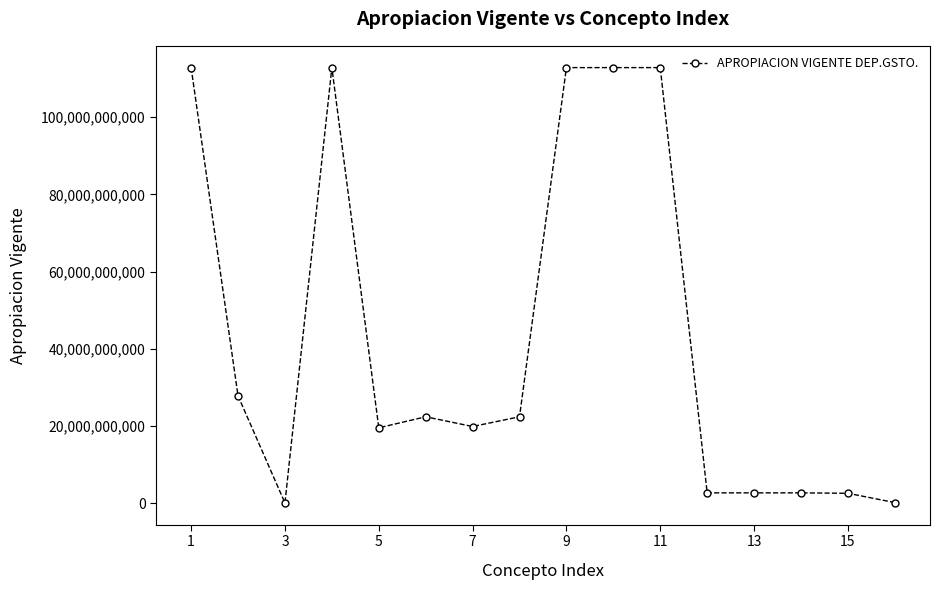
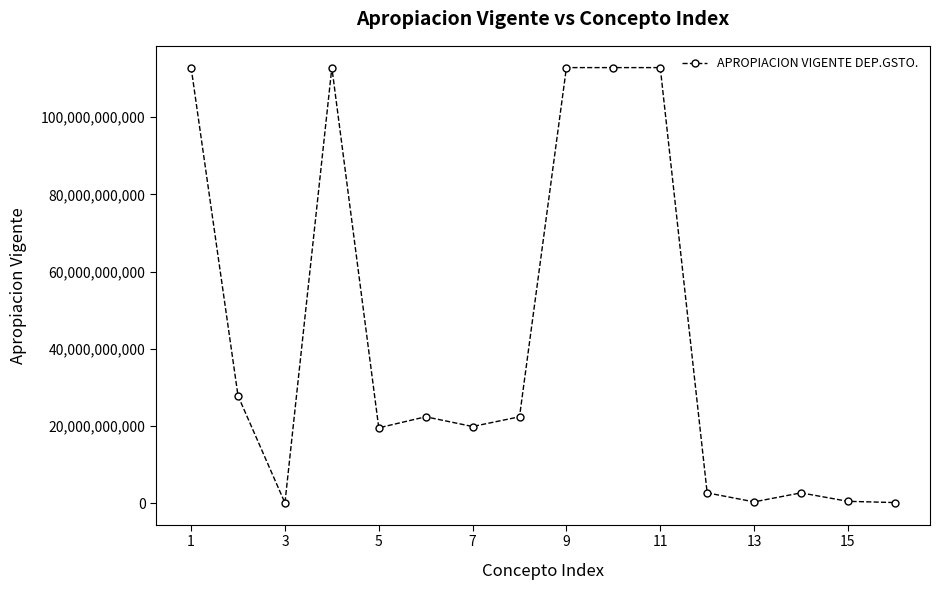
  {
    "1": "113,000,000,000",
    "3": "0",
    "5": "20,000,000,000",
    "7": "20,000,000,000",
    "9": "113,000,000,000",
    "11": "113,000,000,000",
-   "13": "3,000,000,000",
-   "15": "3,000,000,000"
+   "13": "0",
+   "15": "1,000,000,000"
  }
